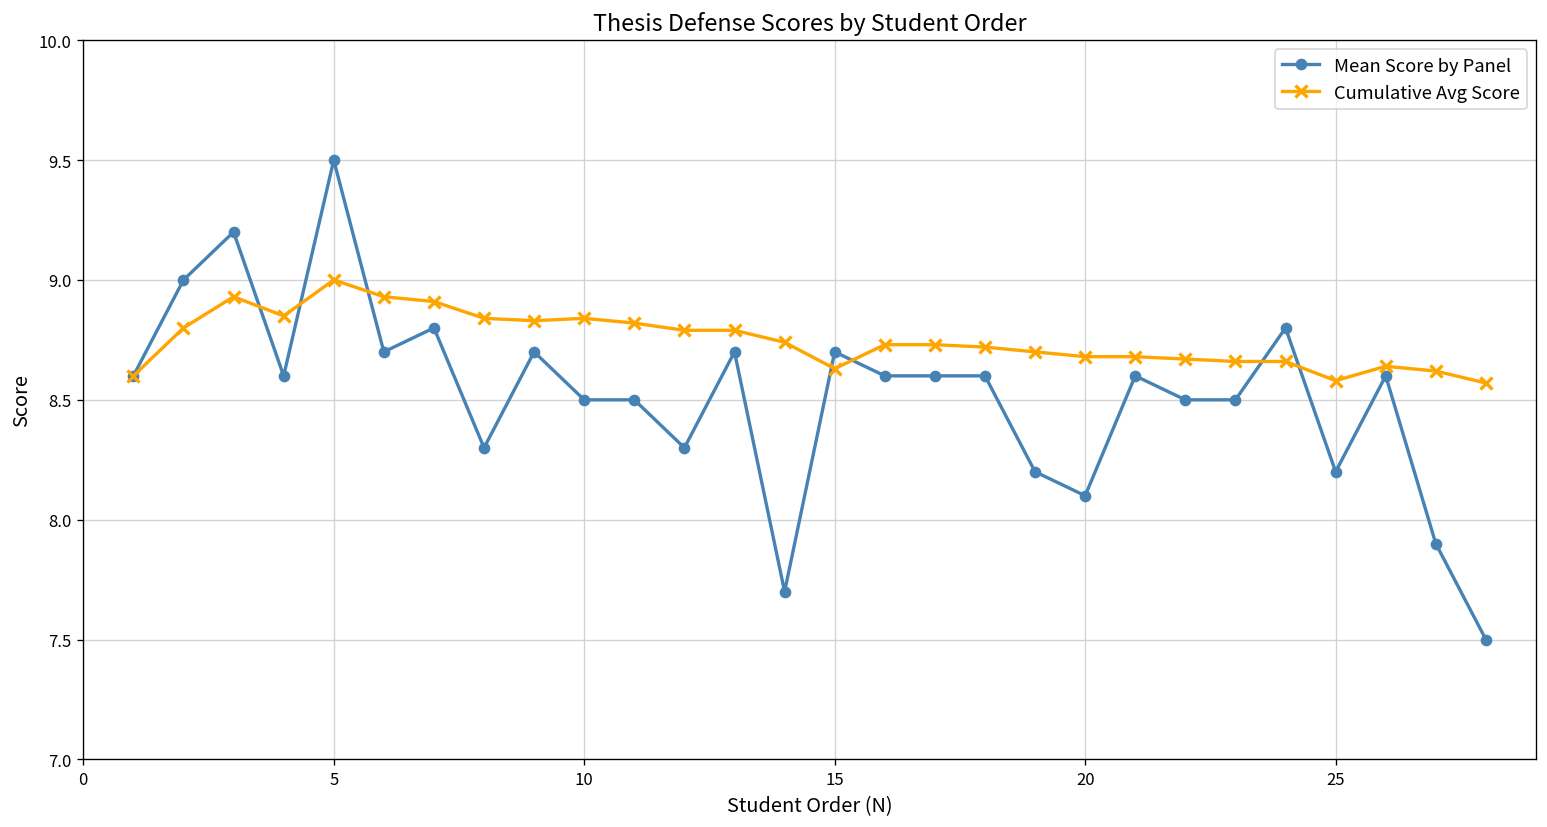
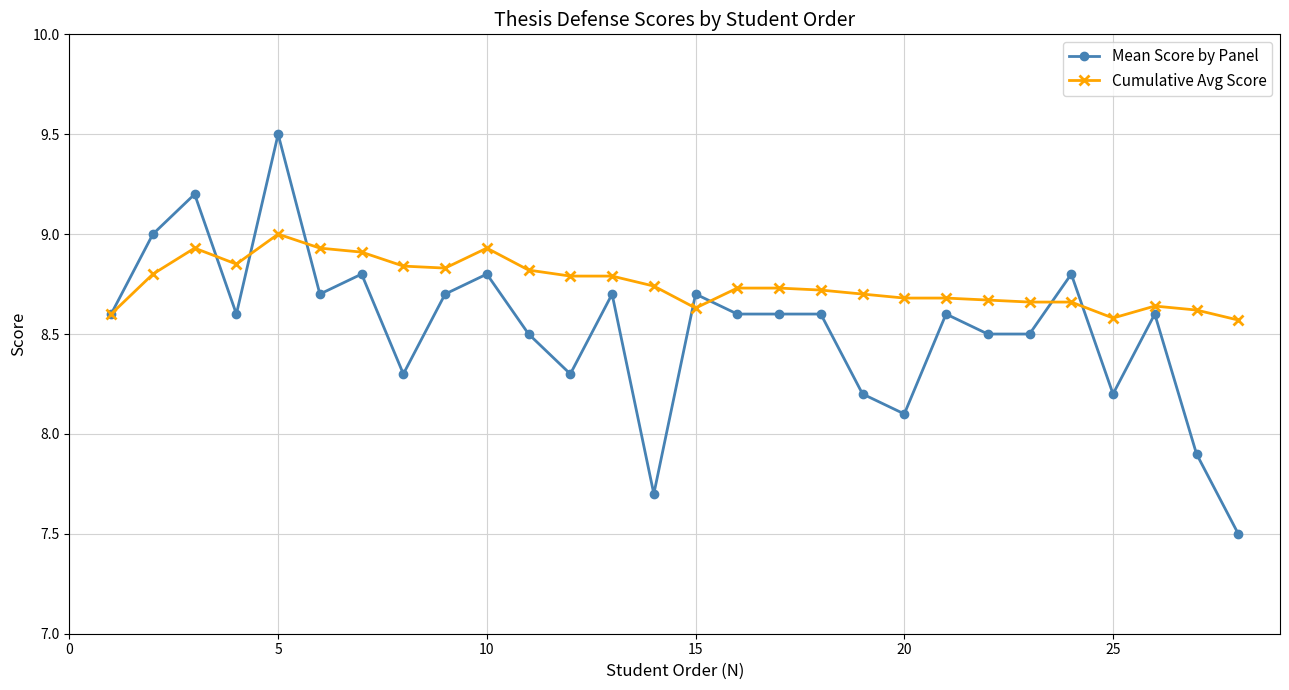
  {
    "Mean Score by Panel": {
      "5": 9.5,
-     "10": 8.5,
+     "10": 8.8,
      "15": 8.7,
      "20": 8.1,
      "25": 8.2
    },
    "Cumulative Avg Score": {
      "5": 9.00,
-     "10": 8.84,
+     "10": 8.93,
      "15": 8.63,
      "20": 8.68,
      "25": 8.58
    }
  }
